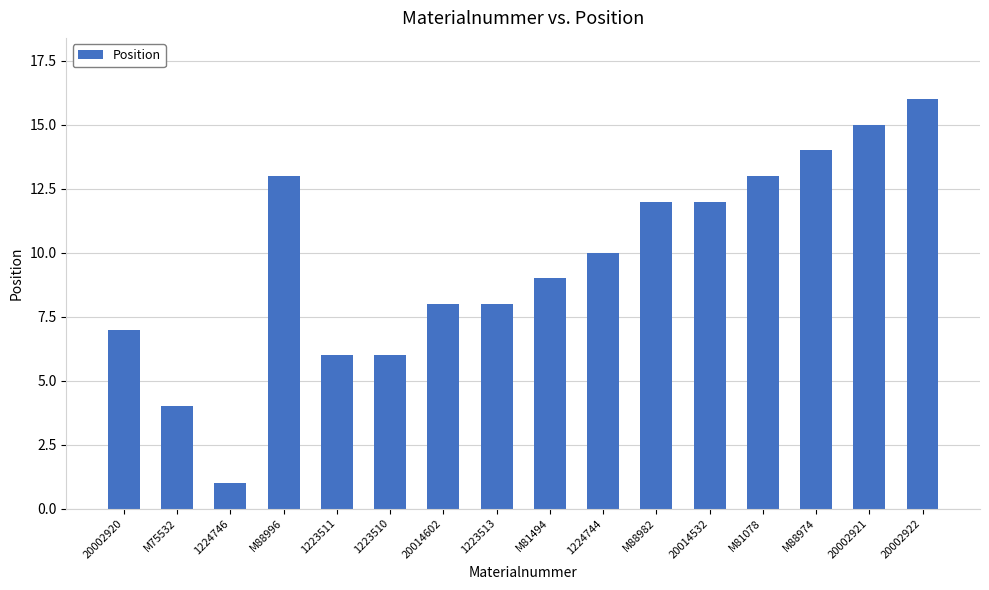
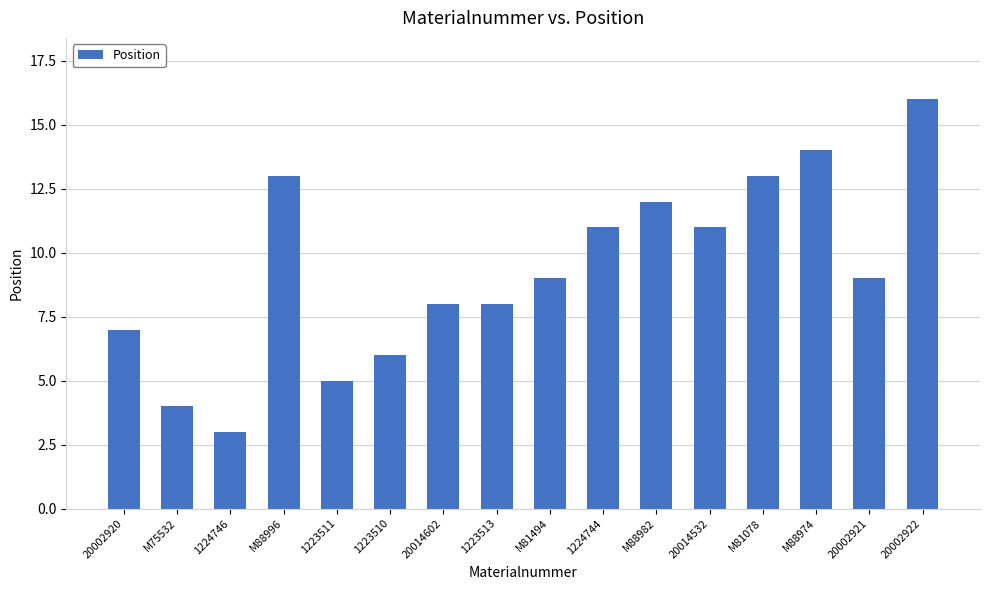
  {
    "20002920": 7,
    "M75532": 4,
-   "1224746": 1,
+   "1224746": 3,
    "M88996": 13,
-   "1223511": 6,
+   "1223511": 5,
    "1223510": 6,
    "20014602": 8,
    "1223513": 8,
    "M81494": 9,
-   "1224744": 10,
+   "1224744": 11,
    "M88982": 12,
-   "20014532": 12,
+   "20014532": 11,
    "M81078": 13,
    "M88974": 14,
-   "20002921": 15,
+   "20002921": 9,
    "20002922": 16
  }
